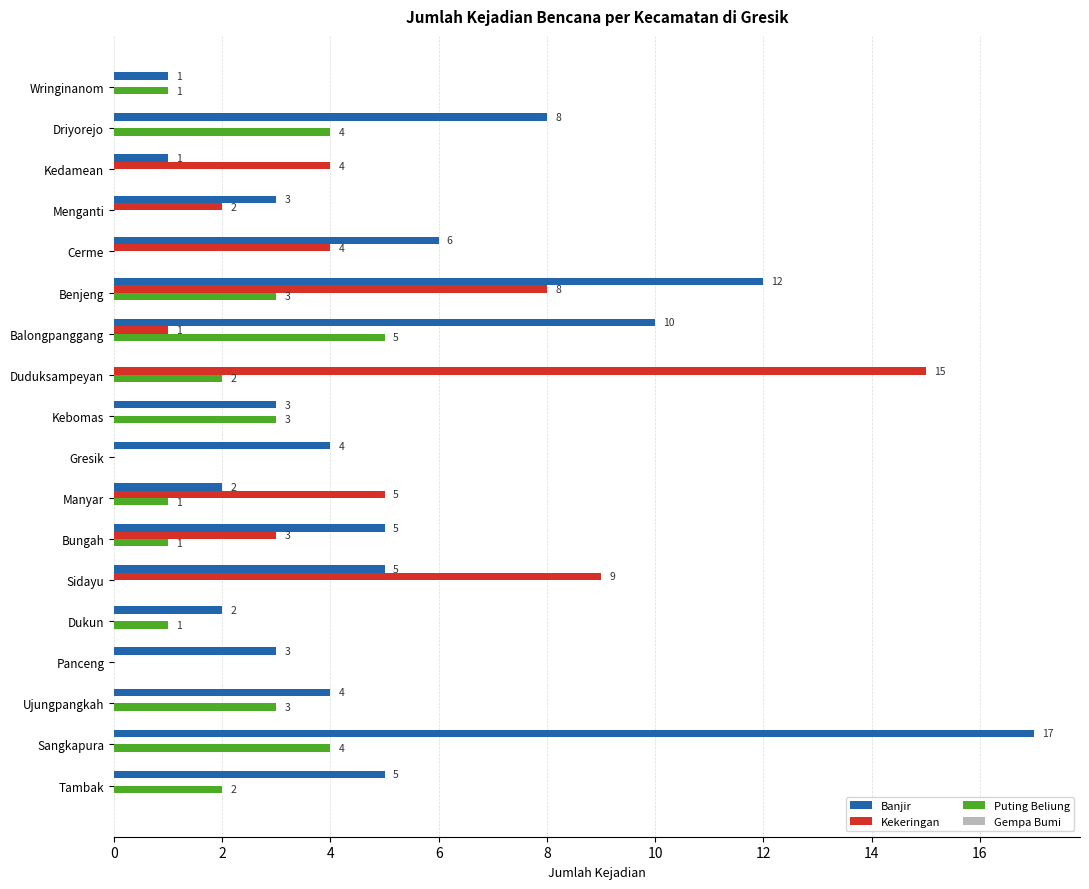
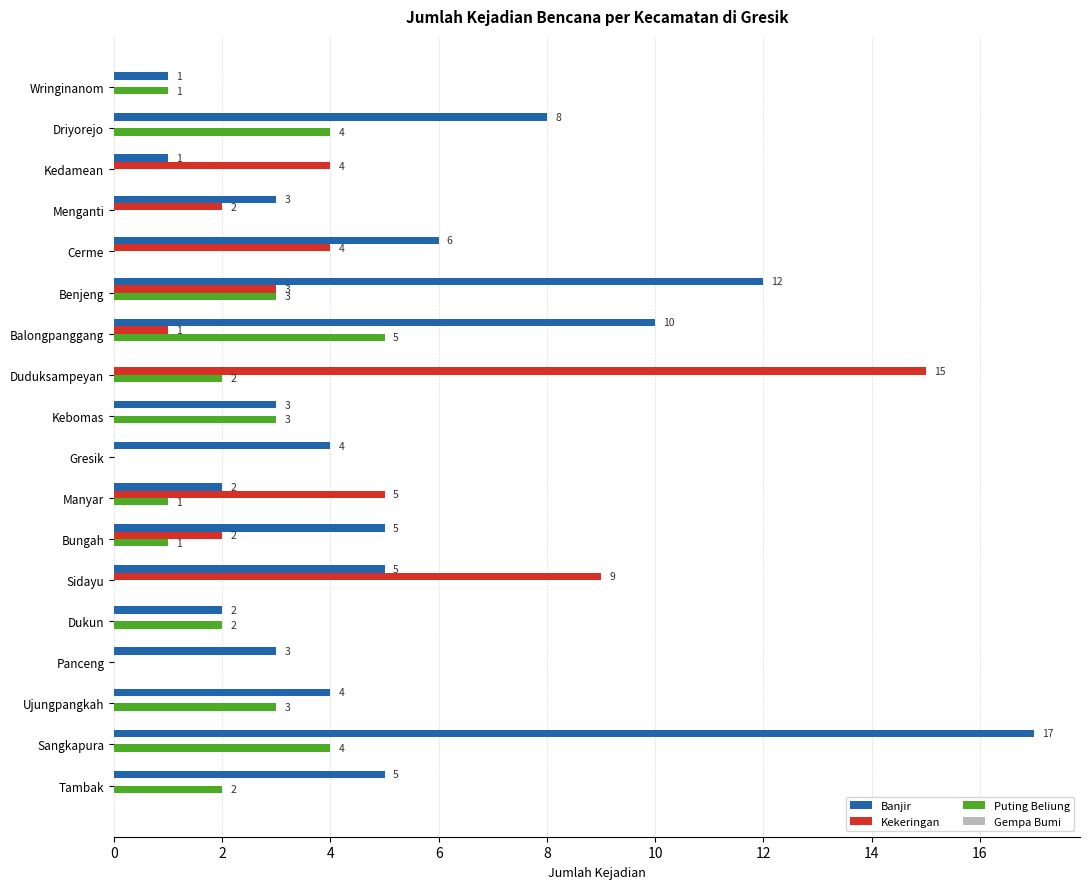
  {
    "Banjir": {
      "Wringinanom": 1,
      "Driyorejo": 8,
      "Kedamean": 1,
      "Menganti": 3,
      "Cerme": 6,
      "Benjeng": 12,
      "Balongpanggang": 10,
      "Kebomas": 3,
      "Gresik": 4,
      "Manyar": 2,
      "Bungah": 5,
      "Sidayu": 5,
      "Dukun": 2,
      "Panceng": 3,
      "Ujungpangkah": 4,
      "Sangkapura": 17,
      "Tambak": 5
    },
    "Kekeringan": {
      "Kedamean": 4,
      "Menganti": 2,
      "Cerme": 4,
-     "Benjeng": 8,
+     "Benjeng": 3,
      "Balongpanggang": 1,
      "Duduksampeyan": 15,
      "Manyar": 5,
-     "Bungah": 3,
+     "Bungah": 2,
      "Sidayu": 9
    },
    "Puting Beliung": {
      "Wringinanom": 1,
      "Driyorejo": 4,
      "Benjeng": 3,
      "Balongpanggang": 5,
      "Duduksampeyan": 2,
      "Kebomas": 3,
      "Manyar": 1,
      "Bungah": 1,
-     "Dukun": 1,
+     "Dukun": 2,
      "Ujungpangkah": 3,
      "Sangkapura": 4,
      "Tambak": 2
    },
    "Gempa Bumi": {
      "Wringinanom": 0.0,
      "Driyorejo": 0.0,
      "Kedamean": 0.0,
      "Menganti": 0.0,
      "Cerme": 0.0,
      "Benjeng": 0.0,
      "Balongpanggang": 0.0,
      "Duduksampeyan": 0.0,
      "Kebomas": 0.0,
      "Gresik": 0.0,
      "Manyar": 0.0,
      "Bungah": 0.0,
      "Sidayu": 0.0,
      "Dukun": 0.0,
      "Panceng": 0.0,
      "Ujungpangkah": 0.0,
      "Sangkapura": 0.0,
      "Tambak": 0.0
    }
  }
